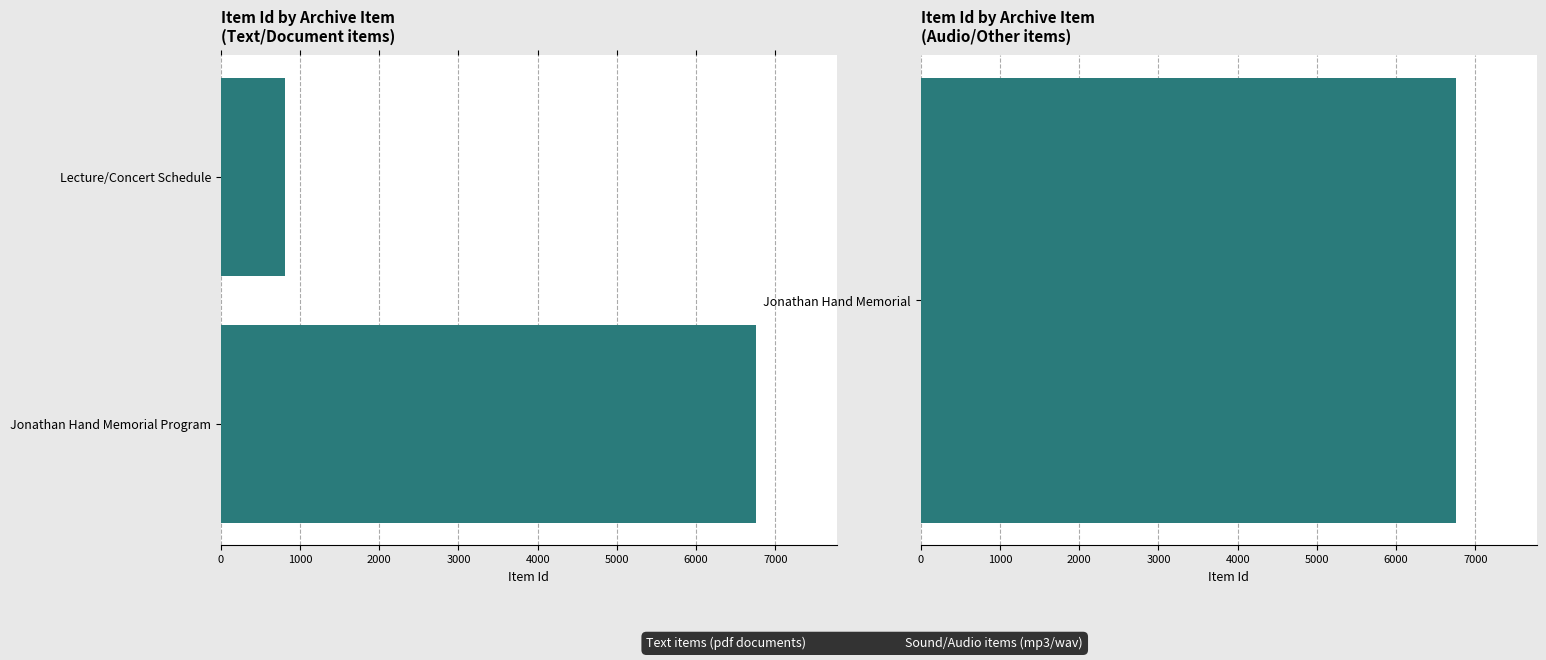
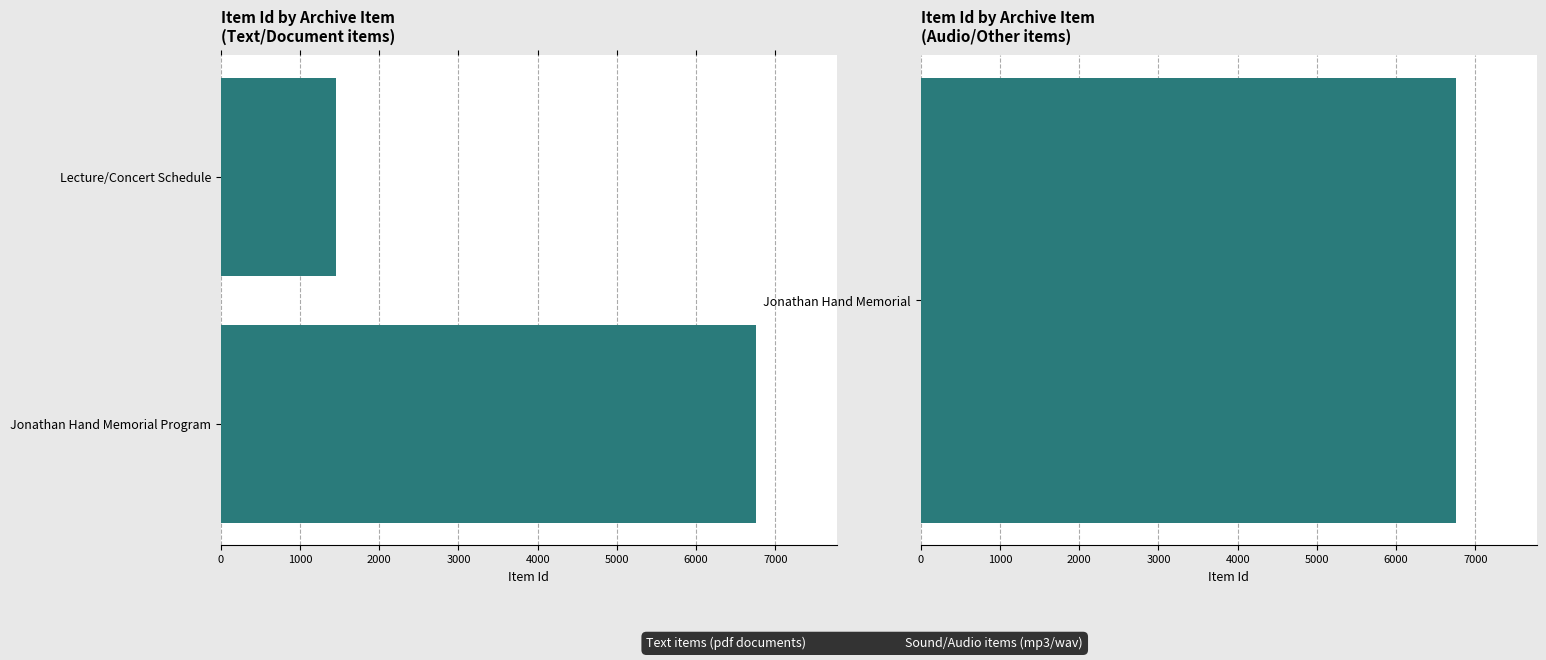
  {
    "Item Id by Archive Item (Text/Document items)": {
-     "Lecture/Concert Schedule": 800,
+     "Lecture/Concert Schedule": 1500,
      "Jonathan Hand Memorial Program": 6800
    }
  }
